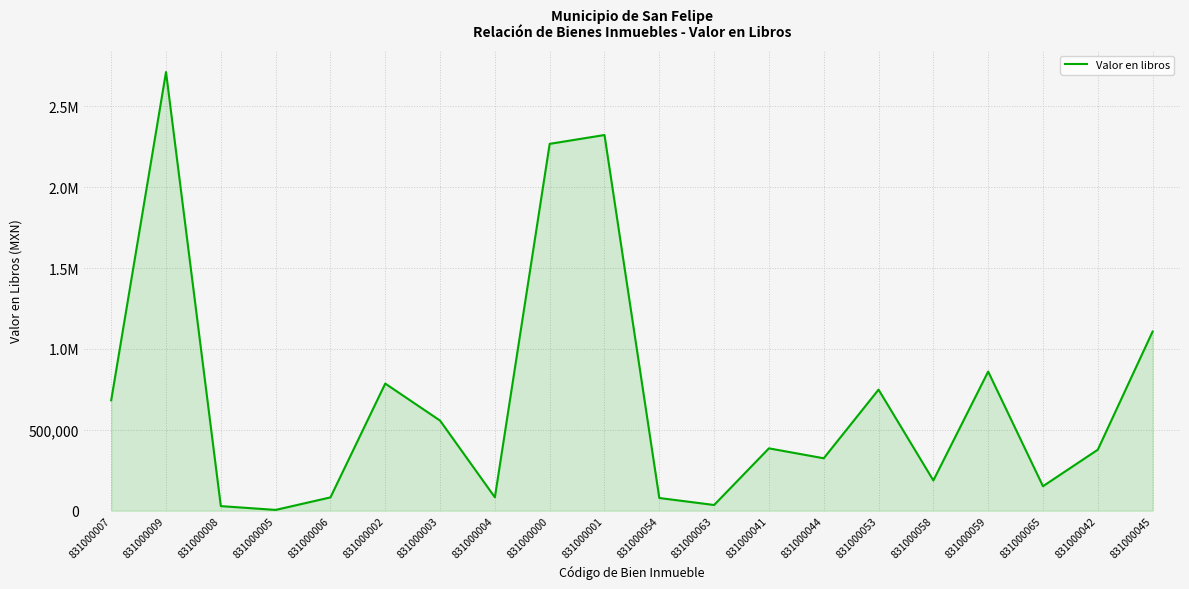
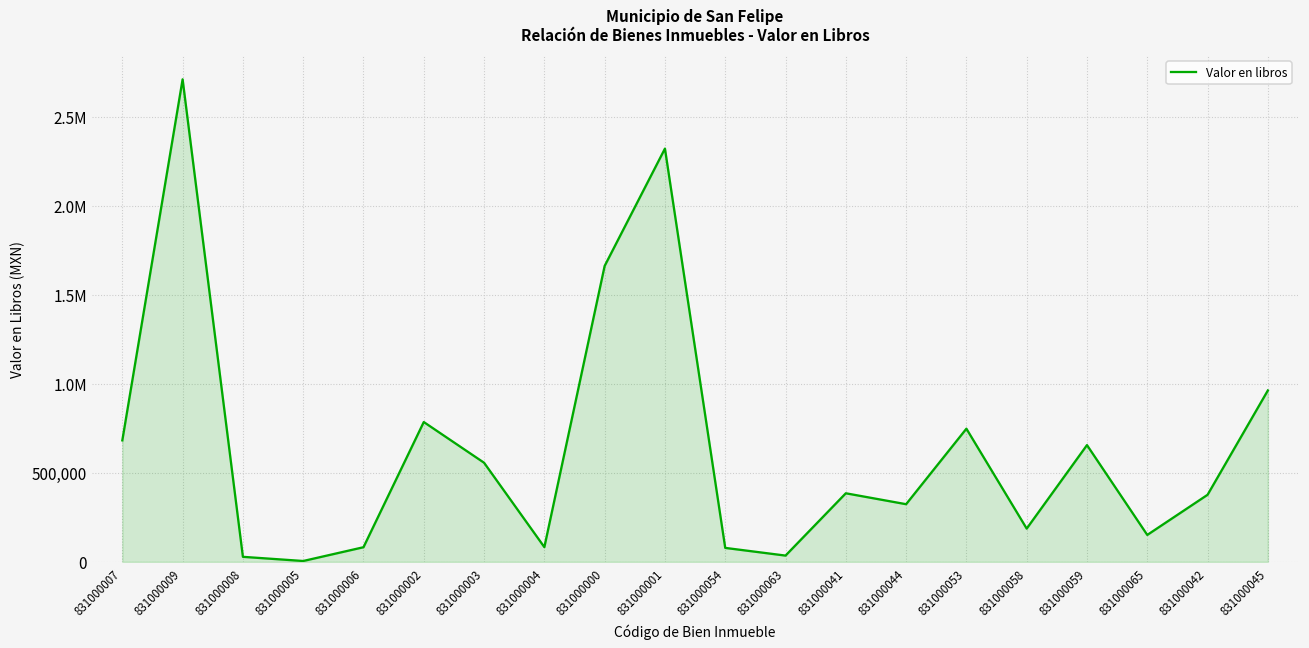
  {
    "831000007": "680,000",
    "831000009": "2,710,000",
    "831000008": "30,000",
    "831000005": "0",
    "831000006": "80,000",
    "831000002": "790,000",
    "831000003": "560,000",
    "831000004": "80,000",
-   "831000000": "2,270,000",
+   "831000000": "1,660,000",
    "831000001": "2,320,000",
    "831000054": "80,000",
    "831000063": "40,000",
    "831000041": "390,000",
    "831000044": "320,000",
    "831000053": "750,000",
    "831000058": "190,000",
-   "831000059": "860,000",
+   "831000059": "660,000",
    "831000065": "150,000",
    "831000042": "380,000",
-   "831000045": "1,110,000"
+   "831000045": "960,000"
  }
